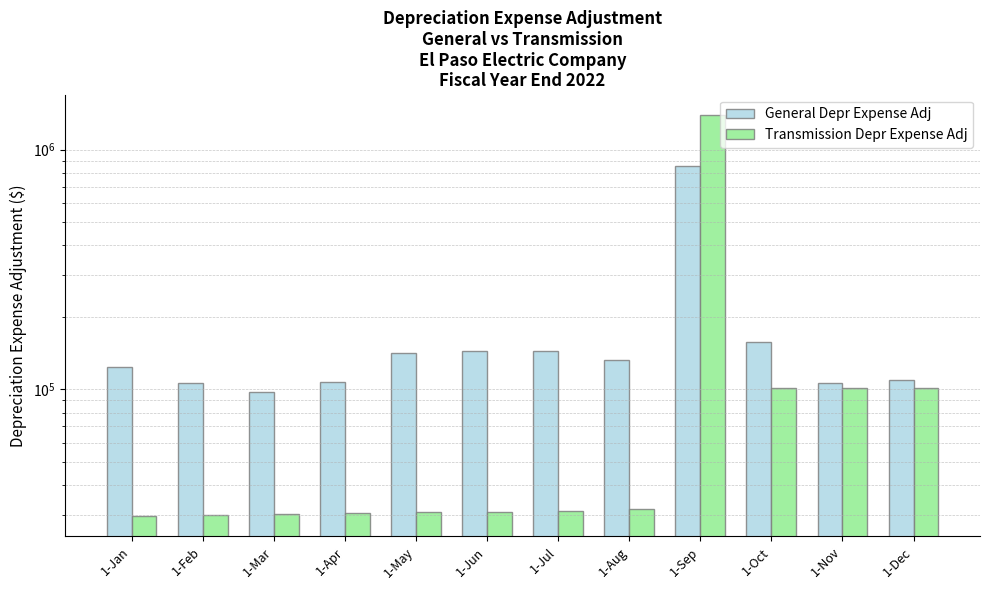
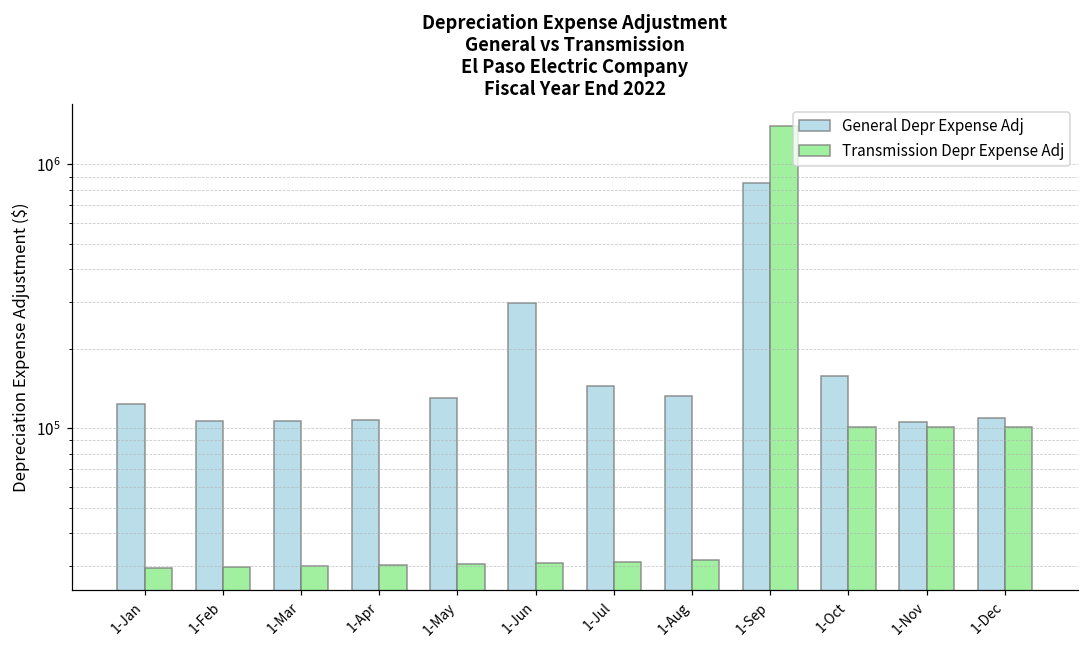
  {
    "General Depr Expense Adj": {
      "1-Jan": 120000,
      "1-Feb": 110000,
-     "1-Mar": 98000,
+     "1-Mar": 110000,
      "1-Apr": 110000,
-     "1-May": 140000,
-     "1-Jun": 140000,
+     "1-May": 130000,
+     "1-Jun": 300000,
      "1-Jul": 150000,
      "1-Aug": 130000,
      "1-Sep": 850000,
      "1-Oct": 160000,
      "1-Nov": 110000,
      "1-Dec": 110000
    },
    "Transmission Depr Expense Adj": {
      "1-Jan": 30000,
      "1-Feb": 30000,
      "1-Mar": 30000,
      "1-Apr": 30000,
      "1-May": 31000,
      "1-Jun": 31000,
      "1-Jul": 31000,
      "1-Aug": 32000,
      "1-Sep": 1400000,
      "1-Oct": 101000,
      "1-Nov": 101000,
      "1-Dec": 102000
    }
  }
